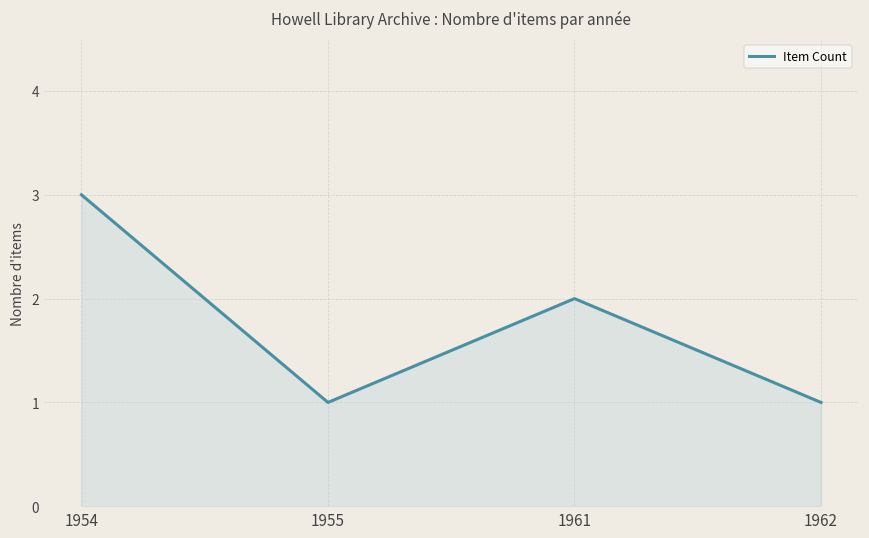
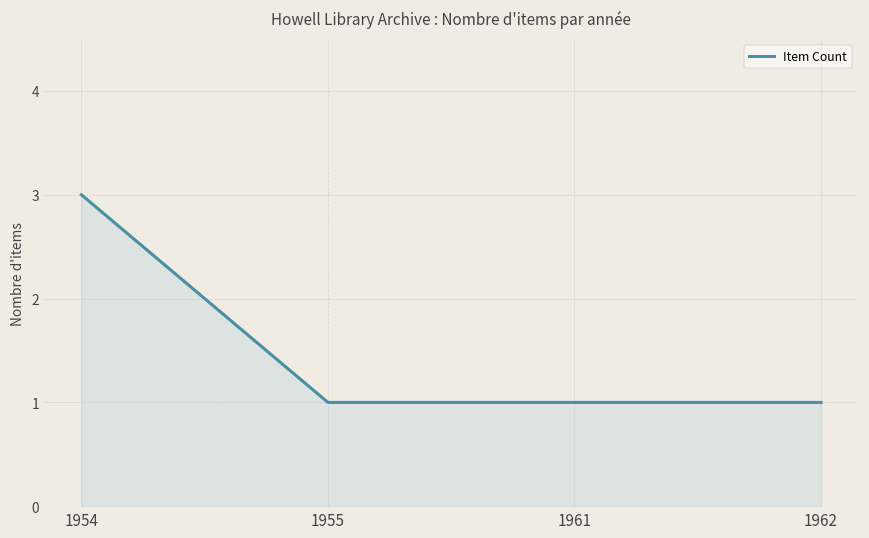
  {
    "1954": 3,
    "1955": 1,
-   "1961": 2,
+   "1961": 1,
    "1962": 1
  }
